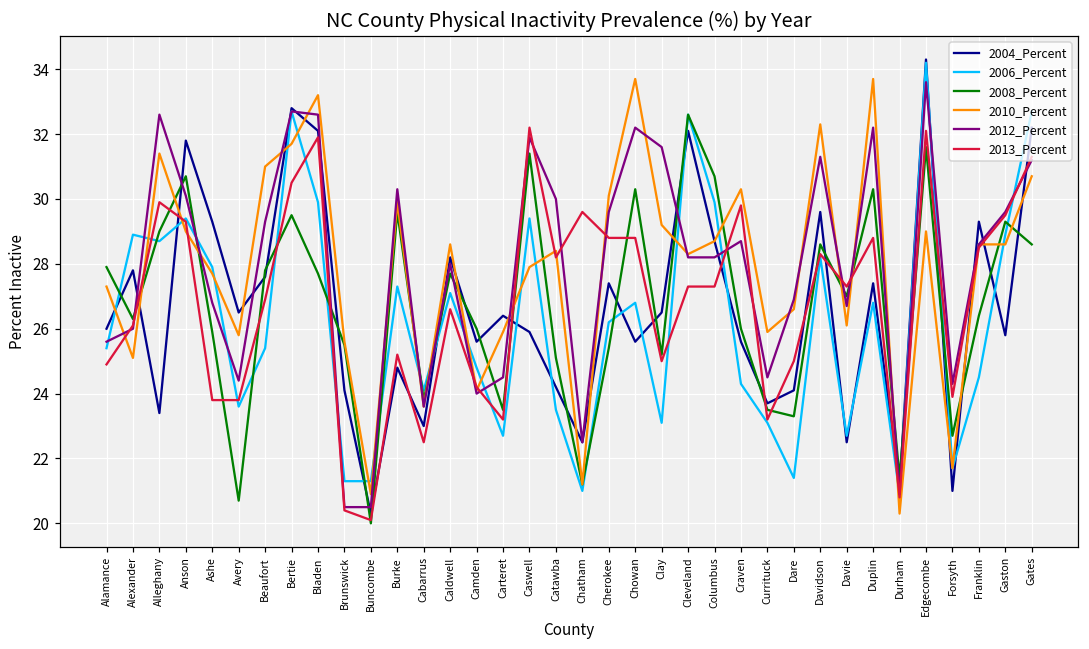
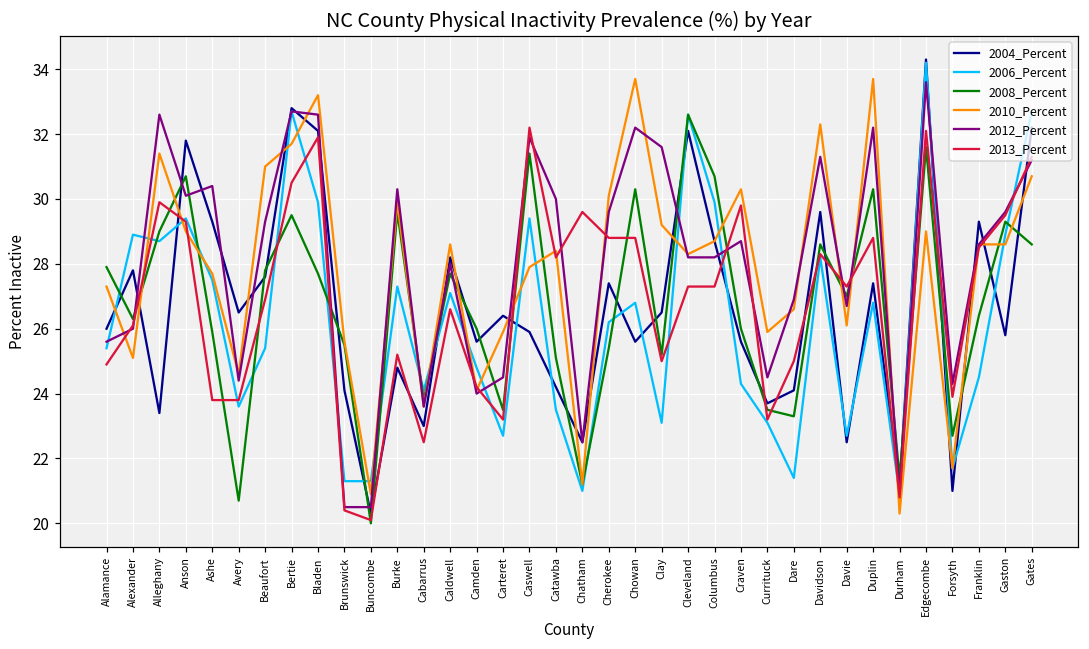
  {
    "2004_Percent": {
      "Alamance": 26.0,
      "Alexander": 27.8,
      "Alleghany": 23.4,
      "Anson": 31.8,
      "Ashe": 29.3,
      "Avery": 26.5,
      "Beaufort": 27.6,
      "Bertie": 32.8,
      "Bladen": 32.1,
      "Brunswick": 24.1,
      "Buncombe": 20.3,
      "Burke": 24.8,
      "Cabarrus": 23.0,
      "Caldwell": 28.2,
      "Camden": 25.6,
      "Carteret": 26.4,
      "Caswell": 25.9,
      "Catawba": 24.2,
      "Cherokee": 27.4,
      "Chowan": 25.6,
      "Clay": 26.5,
      "Cleveland": 32.1,
      "Craven": 25.6,
      "Currituck": 23.7,
      "Dare": 24.1,
      "Davidson": 29.6,
      "Davie": 22.5,
      "Duplin": 27.4,
      "Durham": 21.1,
      "Edgecombe": 34.3,
      "Forsyth": 21.0,
      "Franklin": 29.3,
      "Gaston": 25.8
    },
    "2006_Percent": {
      "Alamance": 25.4,
      "Alexander": 28.9,
      "Alleghany": 28.7,
      "Anson": 29.4,
-     "Ashe": 27.9,
+     "Ashe": 27.5,
      "Avery": 23.6,
      "Beaufort": 25.4,
      "Bladen": 29.9,
      "Brunswick": 21.3,
      "Buncombe": 21.3,
      "Burke": 27.3,
      "Cabarrus": 24.1,
      "Caldwell": 27.1,
      "Camden": 24.8,
      "Carteret": 22.7,
      "Caswell": 29.4,
      "Catawba": 23.5,
      "Chatham": 21.0,
      "Cherokee": 26.2,
      "Chowan": 26.8,
      "Clay": 23.1,
      "Columbus": 29.9,
      "Craven": 24.3,
      "Currituck": 23.1,
      "Dare": 21.4,
      "Davidson": 28.2,
      "Davie": 22.7,
      "Duplin": 26.8,
      "Edgecombe": 34.2,
      "Franklin": 24.5,
      "Gaston": 28.9
    },
    "2008_Percent": {
      "Alamance": 27.9,
      "Alexander": 26.3,
      "Alleghany": 29.0,
      "Anson": 30.7,
      "Ashe": 25.9,
      "Avery": 20.7,
      "Beaufort": 27.8,
      "Bertie": 29.5,
      "Bladen": 27.7,
      "Brunswick": 25.5,
      "Buncombe": 20.0,
      "Burke": 29.6,
      "Cabarrus": 23.8,
      "Caldwell": 27.7,
      "Camden": 26.0,
      "Carteret": 23.5,
      "Caswell": 31.4,
      "Catawba": 25.1,
      "Cherokee": 25.4,
      "Chowan": 30.3,
      "Clay": 25.2,
      "Columbus": 30.7,
      "Craven": 26.0,
      "Currituck": 23.5,
      "Dare": 23.3,
      "Davidson": 28.6,
      "Davie": 27.0,
      "Duplin": 30.3,
      "Durham": 21.4,
      "Edgecombe": 31.6,
      "Forsyth": 22.7,
      "Franklin": 26.4,
      "Gaston": 29.3,
      "Gates": 28.6
    },
    "2010_Percent": {
      "Alamance": 27.3,
      "Alexander": 25.1,
      "Alleghany": 31.4,
      "Anson": 29.0,
      "Ashe": 27.7,
-     "Avery": 25.8,
+     "Avery": 24.6,
      "Beaufort": 31.0,
      "Bertie": 31.7,
      "Bladen": 33.2,
      "Brunswick": 25.6,
      "Buncombe": 20.9,
      "Burke": 29.9,
      "Caldwell": 28.6,
      "Camden": 24.1,
      "Carteret": 25.9,
      "Caswell": 27.9,
      "Catawba": 28.4,
      "Cherokee": 30.1,
      "Chowan": 33.7,
      "Clay": 29.2,
      "Cleveland": 28.3,
      "Craven": 30.3,
      "Currituck": 25.9,
      "Dare": 26.6,
      "Davidson": 32.3,
      "Davie": 26.1,
      "Duplin": 33.7,
      "Durham": 20.3,
      "Edgecombe": 29.0,
      "Gaston": 28.6,
      "Gates": 30.7
    },
    "2012_Percent": {
      "Alamance": 25.6,
      "Alexander": 26.0,
      "Alleghany": 32.6,
      "Anson": 30.1,
-     "Ashe": 26.8,
+     "Ashe": 30.4,
      "Avery": 24.4,
      "Beaufort": 29.3,
      "Bladen": 32.6,
      "Brunswick": 20.5,
      "Buncombe": 20.5,
      "Burke": 30.3,
      "Caldwell": 28.0,
      "Camden": 24.0,
      "Carteret": 24.5,
      "Caswell": 31.9,
      "Catawba": 30.0,
      "Cherokee": 29.6,
      "Chowan": 32.2,
      "Clay": 31.6,
      "Cleveland": 28.2,
      "Columbus": 28.2,
      "Craven": 28.7,
      "Currituck": 24.5,
      "Dare": 26.9,
      "Davidson": 31.3,
      "Davie": 26.7,
      "Duplin": 32.2,
      "Edgecombe": 33.6,
      "Forsyth": 24.3,
      "Gaston": 29.6,
      "Gates": 31.2
    },
    "2013_Percent": {
      "Alamance": 24.9,
      "Alexander": 26.1,
      "Alleghany": 29.9,
      "Anson": 29.3,
      "Ashe": 23.8,
      "Avery": 23.8,
      "Beaufort": 26.9,
      "Bertie": 30.5,
      "Bladen": 31.9,
      "Brunswick": 20.4,
      "Buncombe": 20.1,
      "Burke": 25.2,
      "Cabarrus": 22.5,
      "Caldwell": 26.6,
      "Camden": 24.2,
      "Carteret": 23.2,
      "Caswell": 32.2,
      "Catawba": 28.2,
      "Chatham": 29.6,
      "Cherokee": 28.8,
      "Chowan": 28.8,
      "Clay": 25.0,
      "Cleveland": 27.3,
      "Columbus": 27.3,
      "Craven": 29.8,
      "Currituck": 23.2,
      "Dare": 25.0,
      "Davidson": 28.3,
      "Davie": 27.3,
      "Duplin": 28.8,
      "Durham": 20.8,
      "Edgecombe": 32.1,
      "Forsyth": 23.9,
      "Franklin": 28.5,
      "Gaston": 29.5,
      "Gates": 31.3
    }
  }
